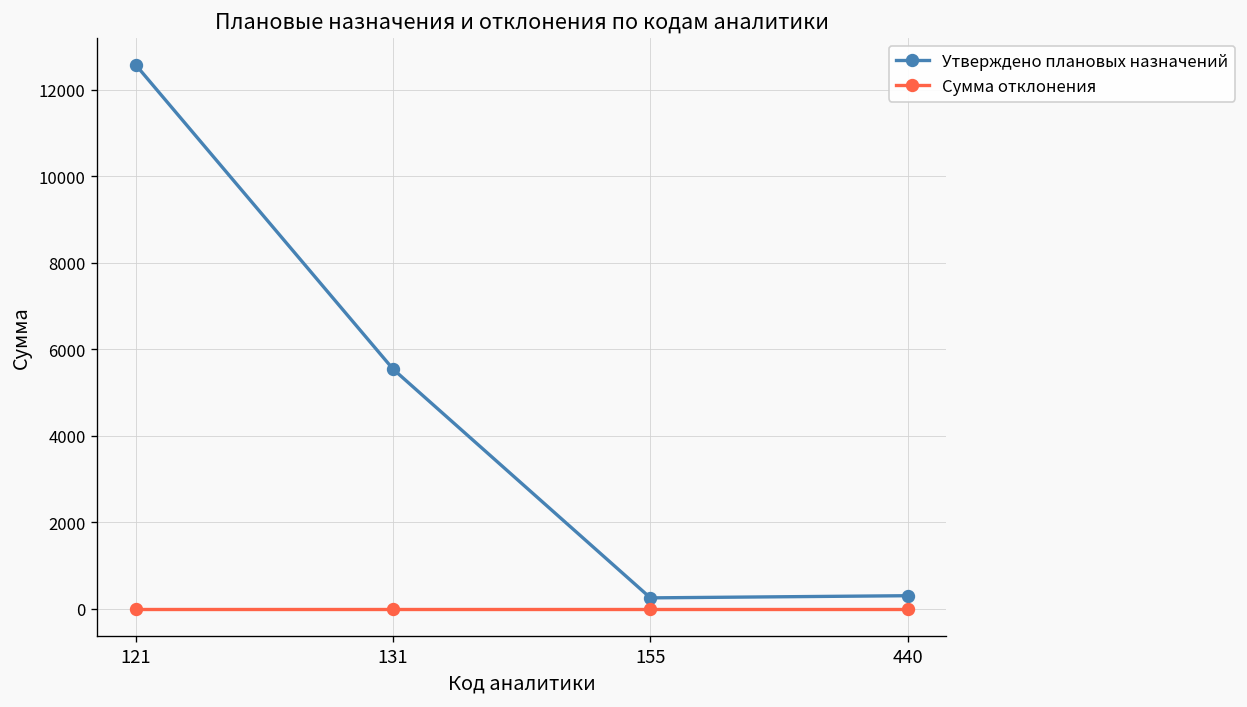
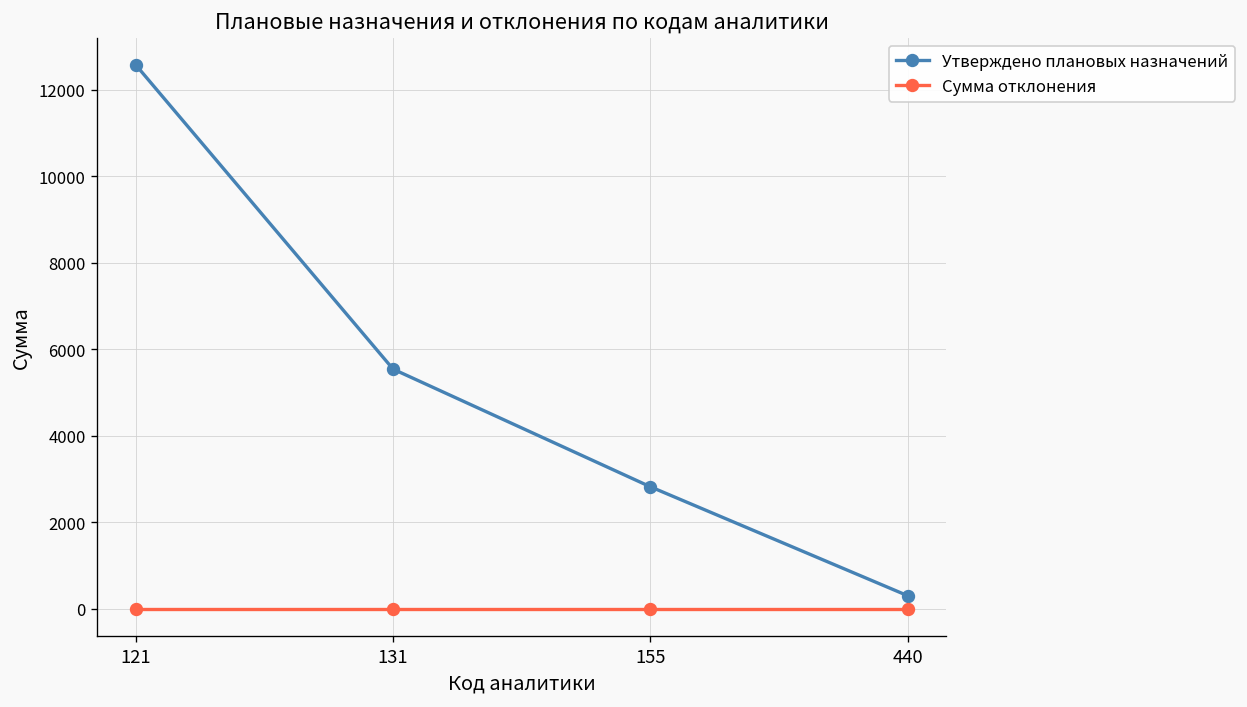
  {
    "Утверждено плановых назначений": {
      "121": 12600,
      "131": 5500,
-     "155": 300,
+     "155": 2800,
      "440": 300
    },
    "Сумма отклонения": {
      "121": 0,
      "131": 0,
      "155": 0,
      "440": 0
    }
  }
